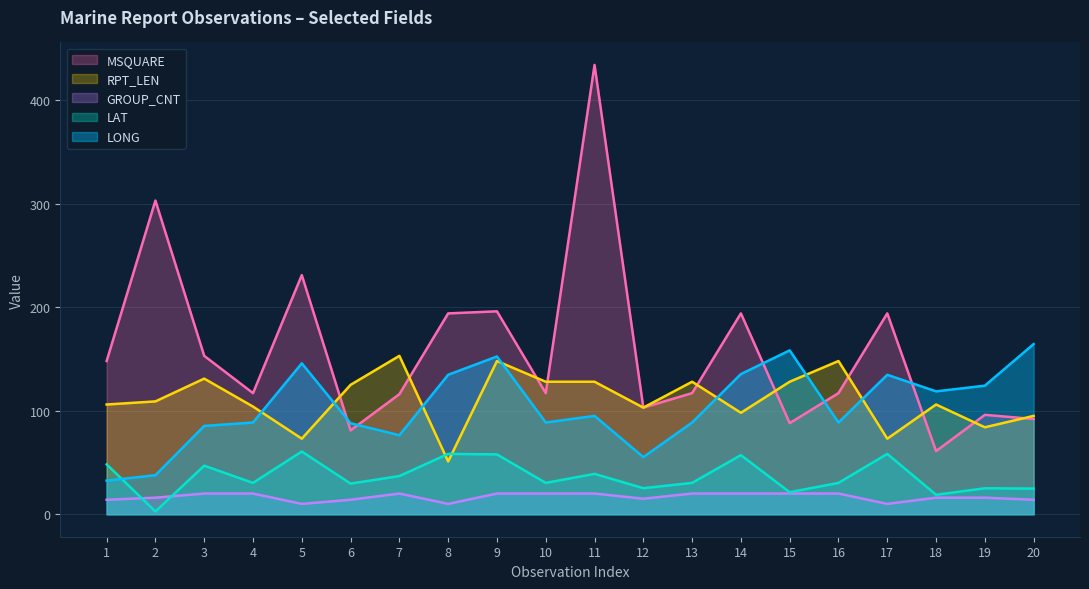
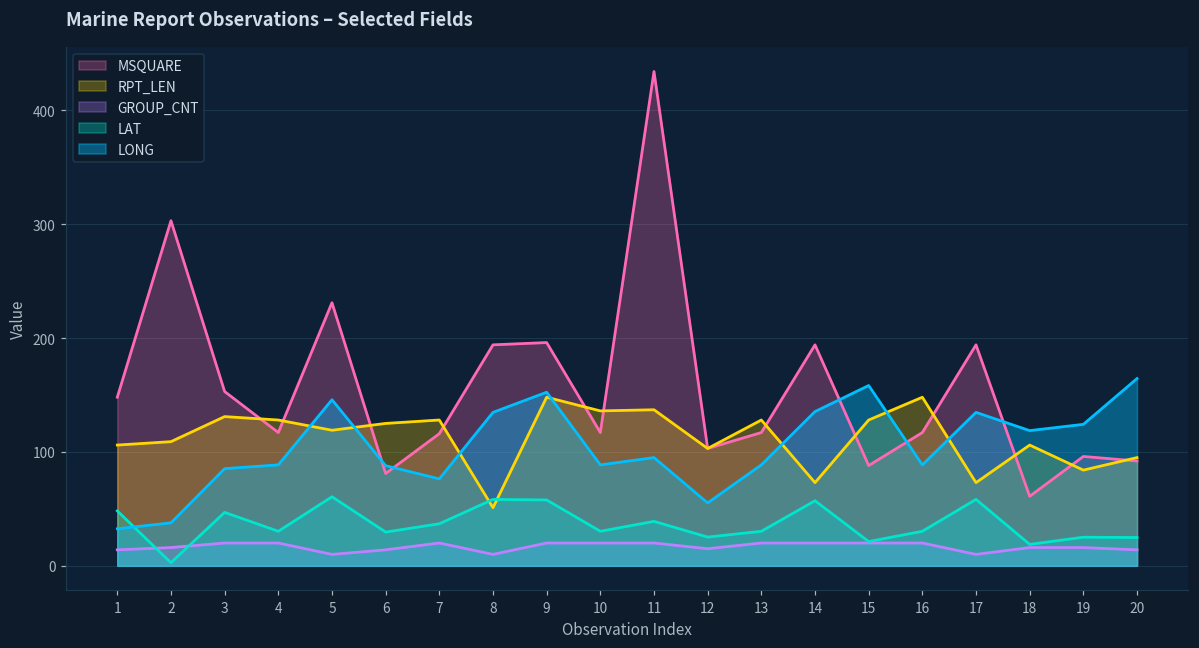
  {
    "RPT_LEN": {
      "1": 106,
      "2": 109,
      "3": 131,
-     "4": 104,
-     "5": 73,
+     "4": 128,
+     "5": 119,
      "6": 125,
-     "7": 153,
+     "7": 128,
      "8": 51,
      "9": 148,
-     "10": 128,
-     "11": 128,
+     "10": 136,
+     "11": 137,
      "13": 128,
-     "14": 98,
+     "14": 73,
      "15": 128,
      "16": 148,
      "17": 73,
      "18": 106,
      "19": 84,
      "20": 95
    }
  }
